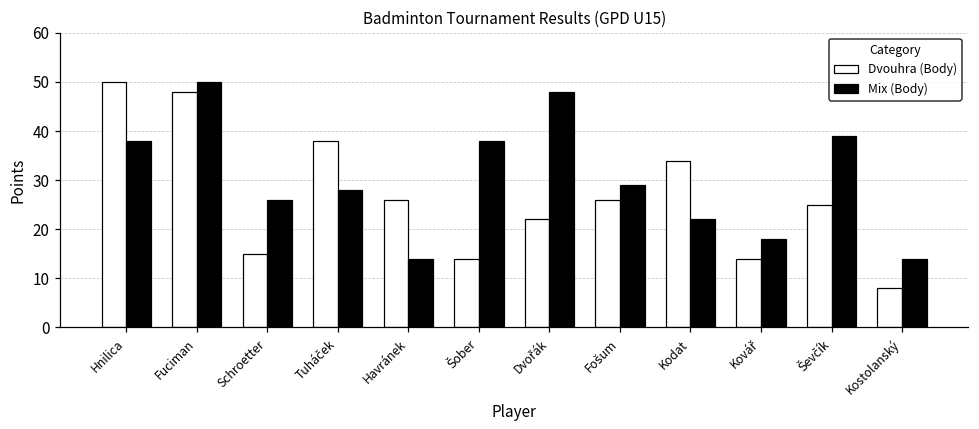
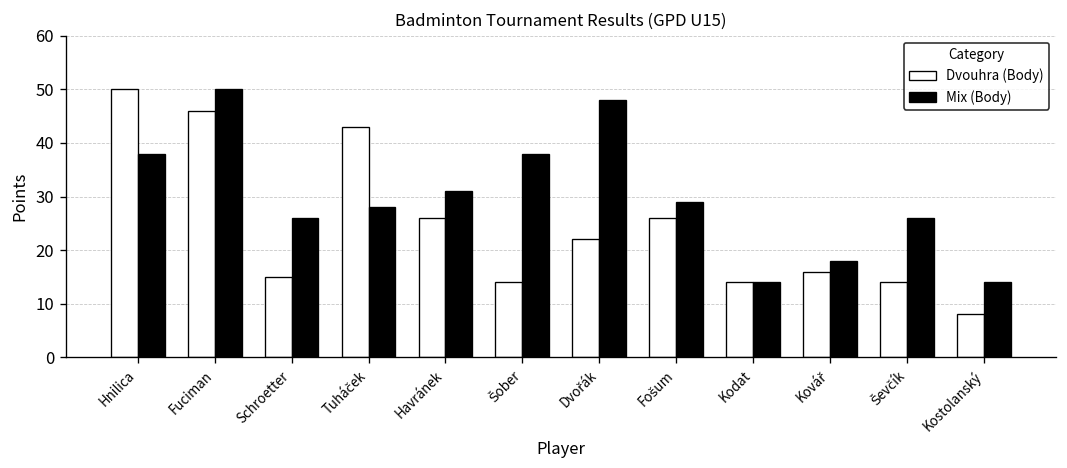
  {
    "Dvouhra (Body)": {
      "Hnilica": 50,
-     "Fuciman": 48,
+     "Fuciman": 46,
      "Schroetter": 15,
-     "Tuháček": 38,
+     "Tuháček": 43,
      "Havránek": 26,
      "Šober": 14,
      "Dvořák": 22,
      "Fošum": 26,
-     "Kodat": 34,
-     "Kovář": 14,
-     "Ševčík": 25,
+     "Kodat": 14,
+     "Kovář": 16,
+     "Ševčík": 14,
      "Kostolanský": 8
    },
    "Mix (Body)": {
      "Hnilica": 38,
      "Fuciman": 50,
      "Schroetter": 26,
      "Tuháček": 28,
-     "Havránek": 14,
+     "Havránek": 31,
      "Šober": 38,
      "Dvořák": 48,
      "Fošum": 29,
-     "Kodat": 22,
+     "Kodat": 14,
      "Kovář": 18,
-     "Ševčík": 39,
+     "Ševčík": 26,
      "Kostolanský": 14
    }
  }
